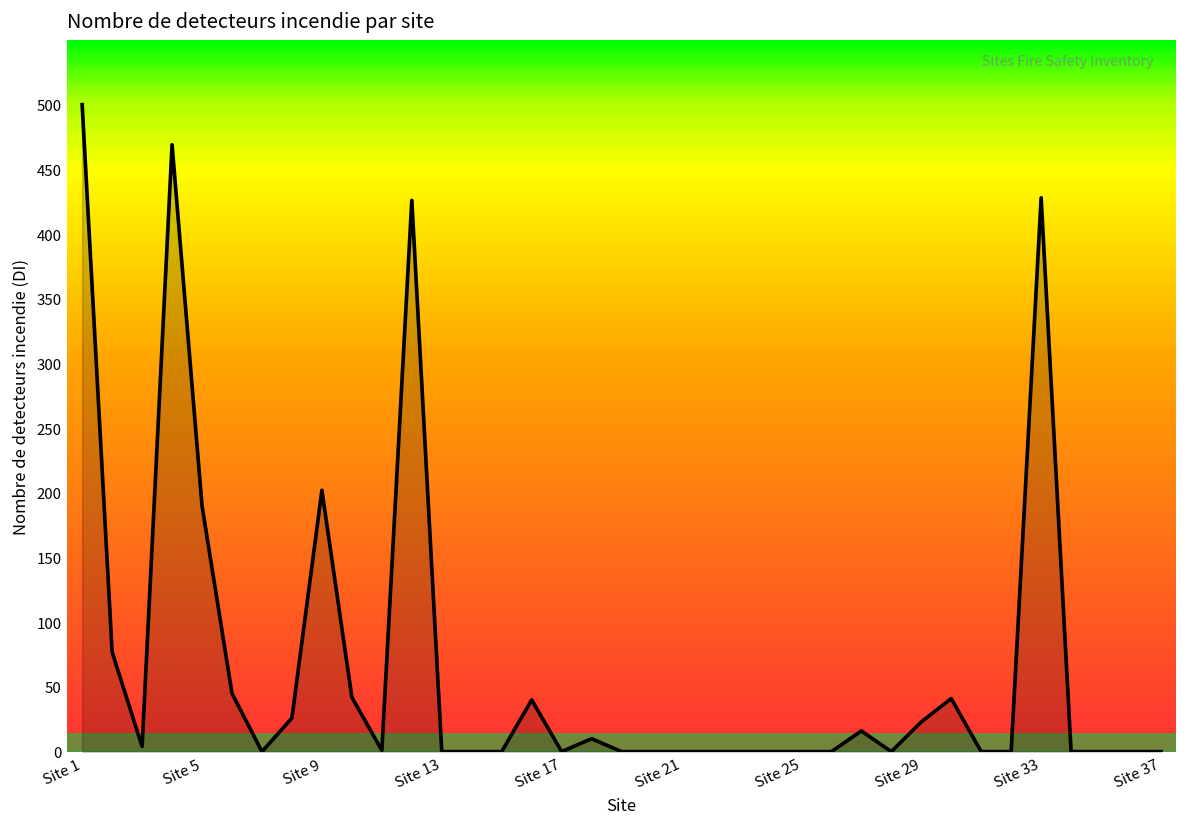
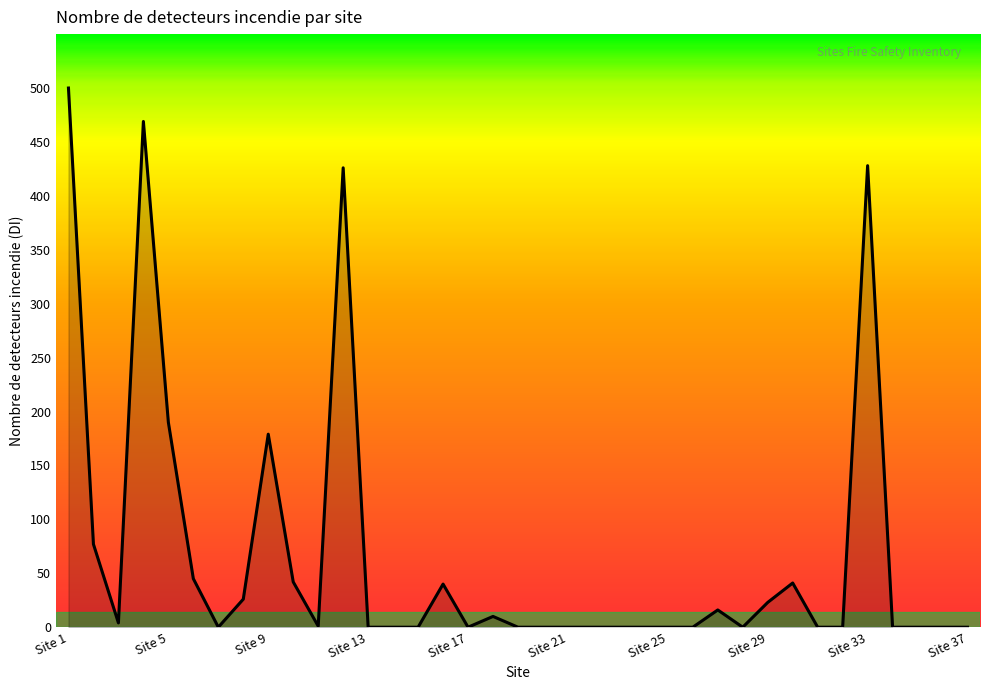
  {
    "Site 1": 500,
    "Site 5": 190,
-   "Site 9": 202,
+   "Site 9": 179,
    "Site 29": 23,
    "Site 33": 428
  }
